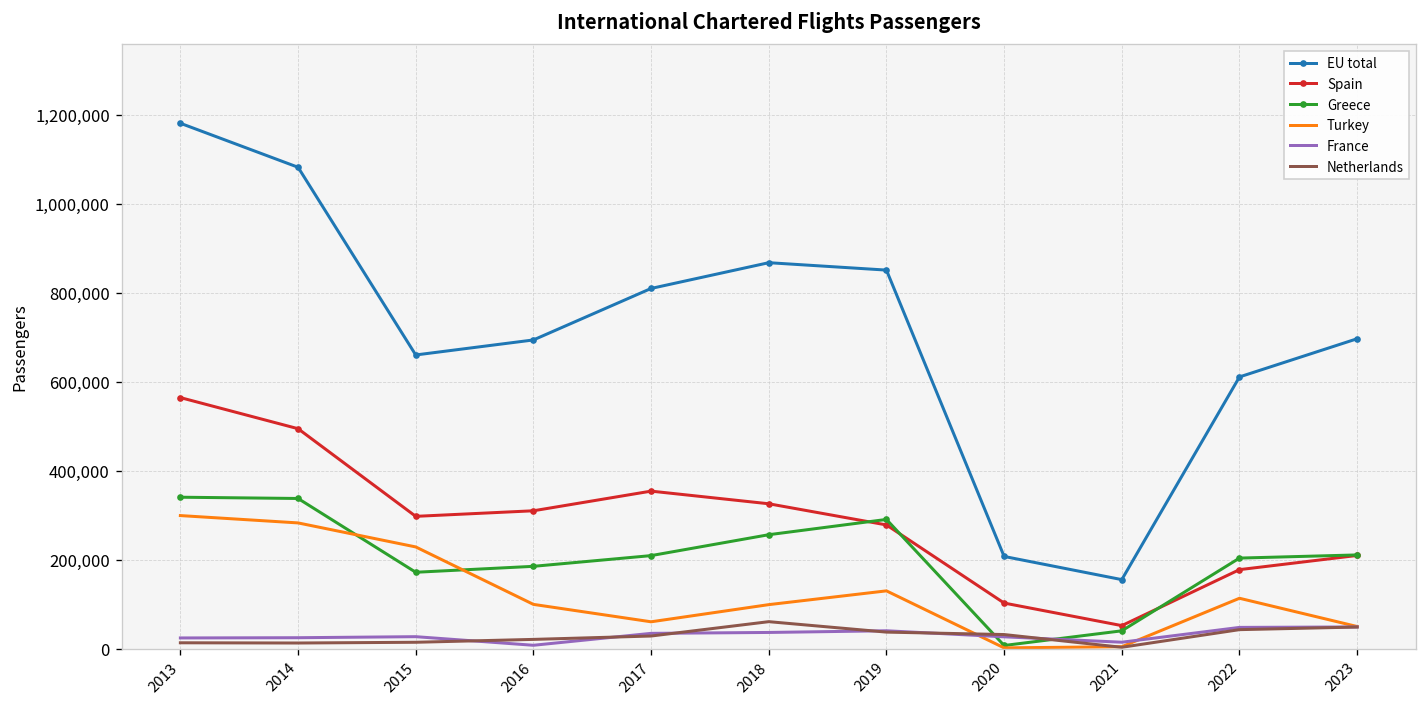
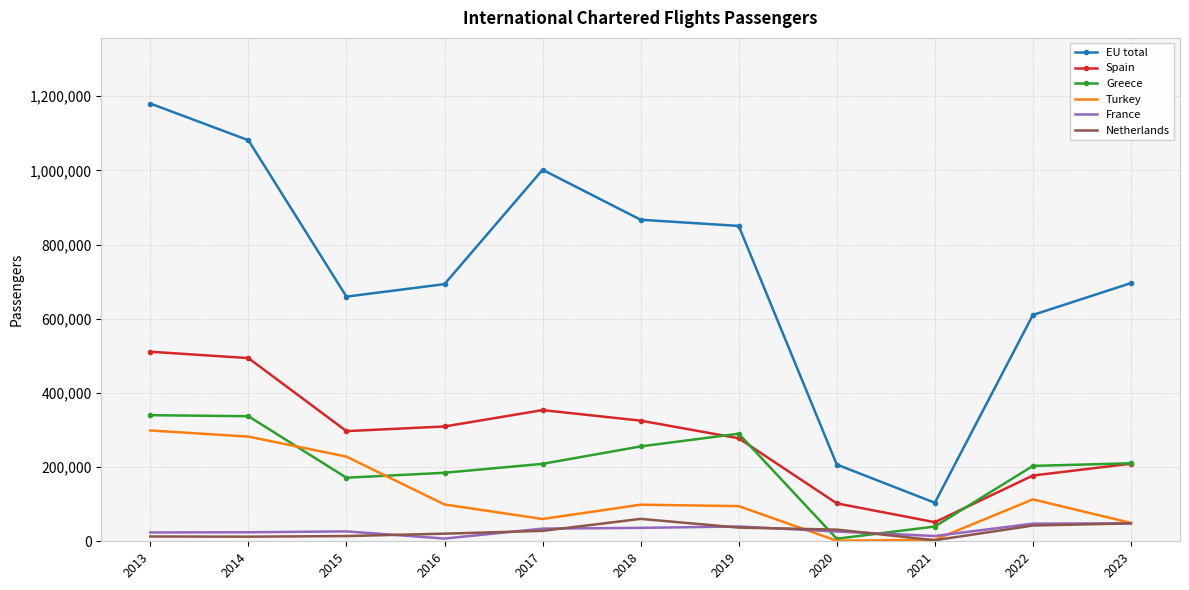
  {
    "EU total": {
      "2013": "1,180,000",
      "2014": "1,080,000",
      "2015": "660,000",
      "2016": "690,000",
-     "2017": "810,000",
+     "2017": "1,000,000",
      "2018": "870,000",
      "2019": "850,000",
      "2020": "210,000",
-     "2021": "150,000",
+     "2021": "100,000",
      "2022": "610,000",
      "2023": "700,000"
    },
    "Spain": {
-     "2013": "560,000",
+     "2013": "510,000",
      "2014": "490,000",
      "2015": "300,000",
      "2016": "310,000",
      "2017": "350,000",
      "2018": "330,000",
      "2019": "280,000",
      "2020": "100,000",
      "2021": "50,000",
      "2022": "180,000"
    },
    "Greece": {
      "2013": "340,000",
      "2014": "340,000",
      "2015": "170,000",
      "2016": "180,000",
      "2017": "210,000",
      "2018": "260,000",
      "2019": "290,000",
      "2021": "40,000",
      "2022": "200,000"
    },
    "Turkey": {
      "2013": "300,000",
      "2014": "280,000",
      "2015": "230,000",
      "2016": "100,000",
      "2017": "60,000",
      "2018": "100,000",
-     "2019": "130,000",
+     "2019": "90,000",
      "2022": "110,000"
    },
    "France": {
      "2013": "20,000",
      "2014": "20,000",
      "2015": "30,000",
      "2016": "10,000",
      "2018": "40,000",
      "2021": "10,000"
    },
    "Netherlands": {
      "2013": "10,000",
      "2014": "10,000",
      "2015": "10,000",
      "2016": "20,000",
      "2018": "60,000"
    }
  }
